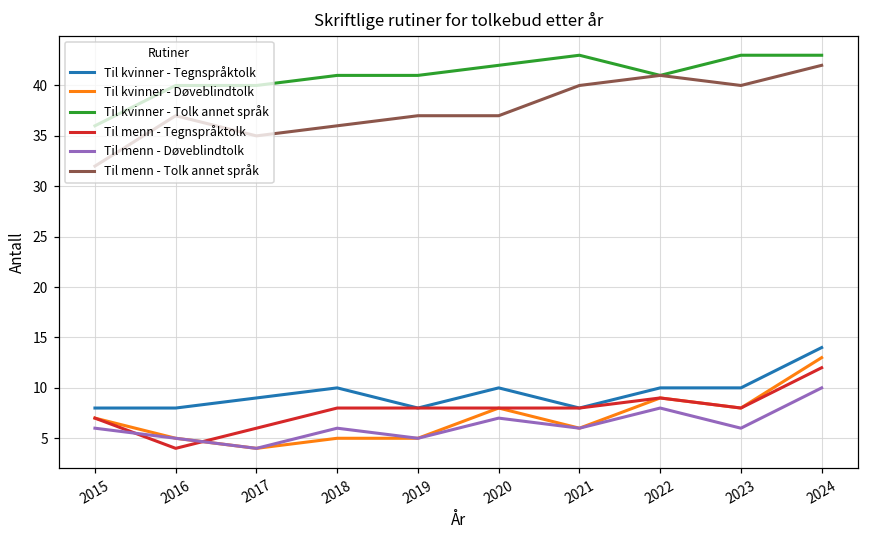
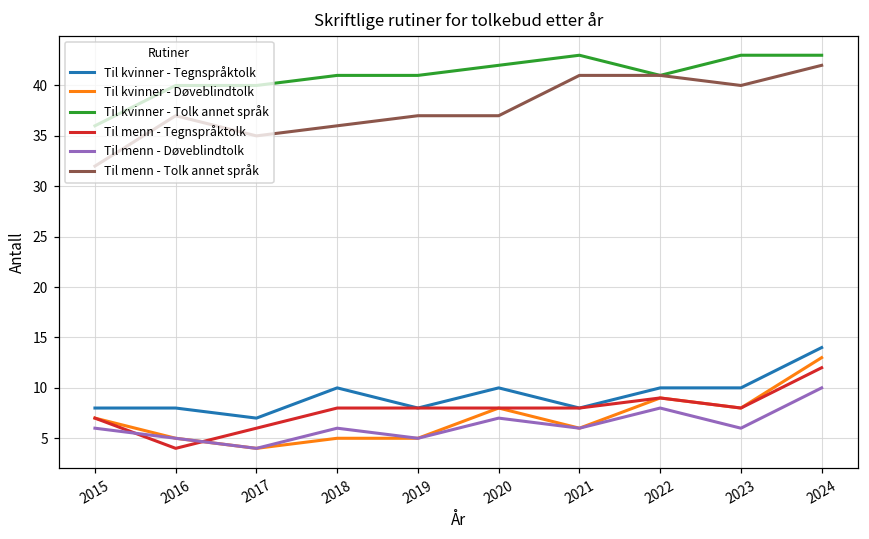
  {
    "Til kvinner - Tegnspråktolk": {
      "2015": 8,
      "2016": 8,
-     "2017": 9,
+     "2017": 7,
      "2018": 10,
      "2020": 10,
      "2022": 10,
      "2023": 10,
      "2024": 14
    },
    "Til kvinner - Døveblindtolk": {
      "2018": 5,
      "2024": 13
    },
    "Til kvinner - Tolk annet språk": {
      "2018": 41,
      "2019": 41,
      "2020": 42,
      "2021": 43,
      "2023": 43,
      "2024": 43
    },
    "Til menn - Tegnspråktolk": {
      "2016": 4,
      "2017": 6,
      "2018": 8,
      "2024": 12
    },
    "Til menn - Døveblindtolk": {
      "2015": 6,
      "2018": 6,
      "2020": 7,
      "2022": 8,
      "2023": 6,
      "2024": 10
    },
    "Til menn - Tolk annet språk": {
      "2018": 36,
      "2019": 37,
      "2020": 37,
-     "2021": 40,
+     "2021": 41,
      "2023": 40,
      "2024": 42
    }
  }
